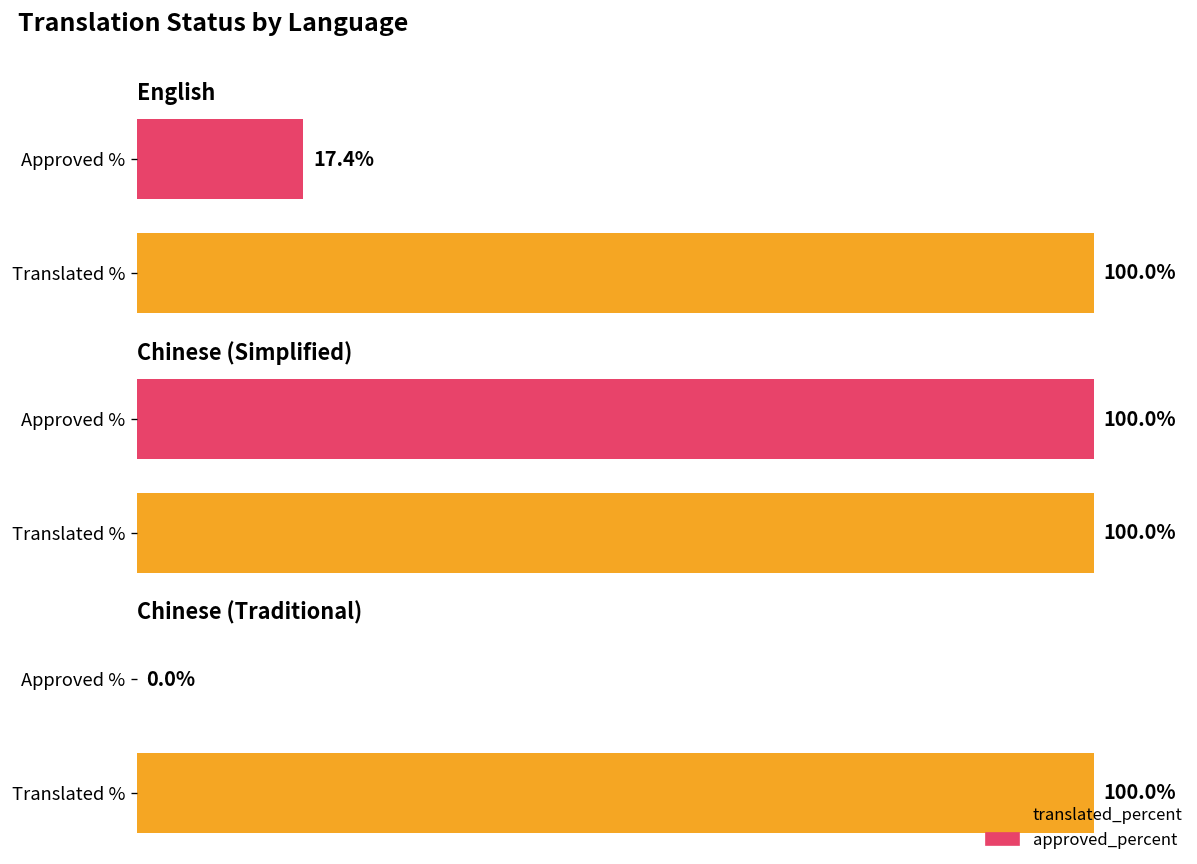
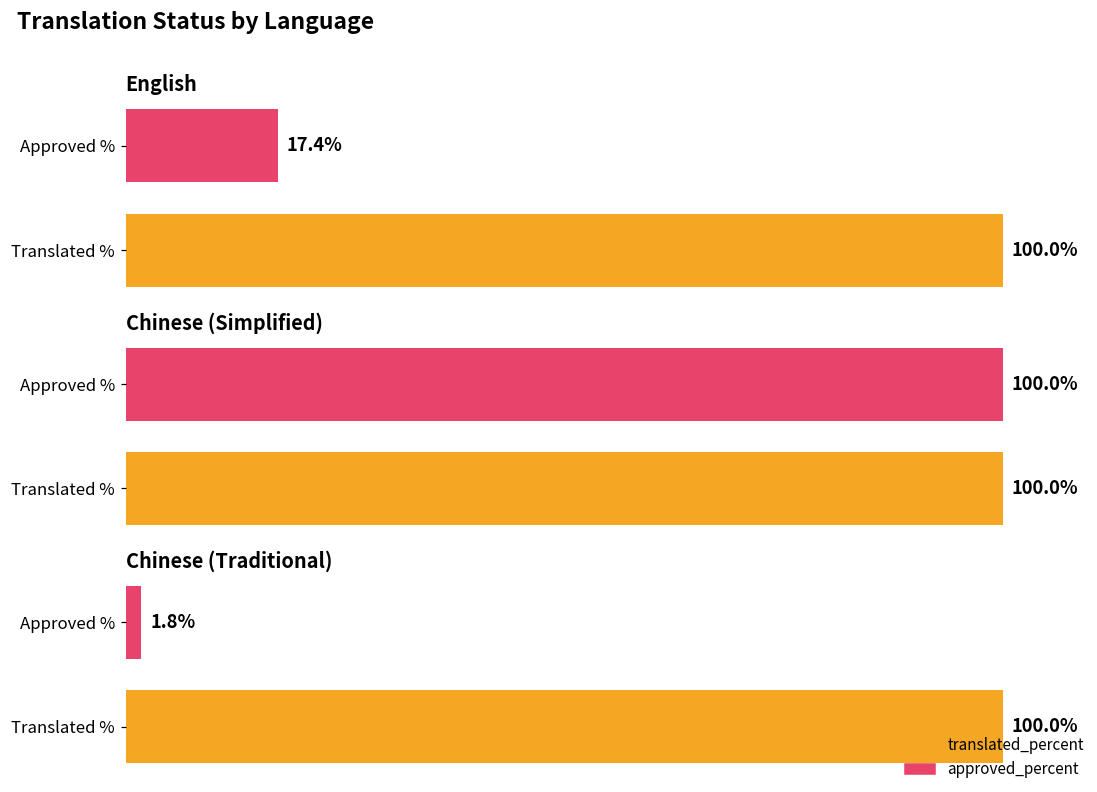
  {
    "English": {
      "Approved %": "17.4%",
      "Translated %": "100.0%"
    },
    "Chinese (Simplified)": {
      "Approved %": "100.0%",
      "Translated %": "100.0%"
    },
    "Chinese (Traditional)": {
-     "Approved %": "0.0%",
+     "Approved %": "1.8%",
      "Translated %": "100.0%"
    }
  }
